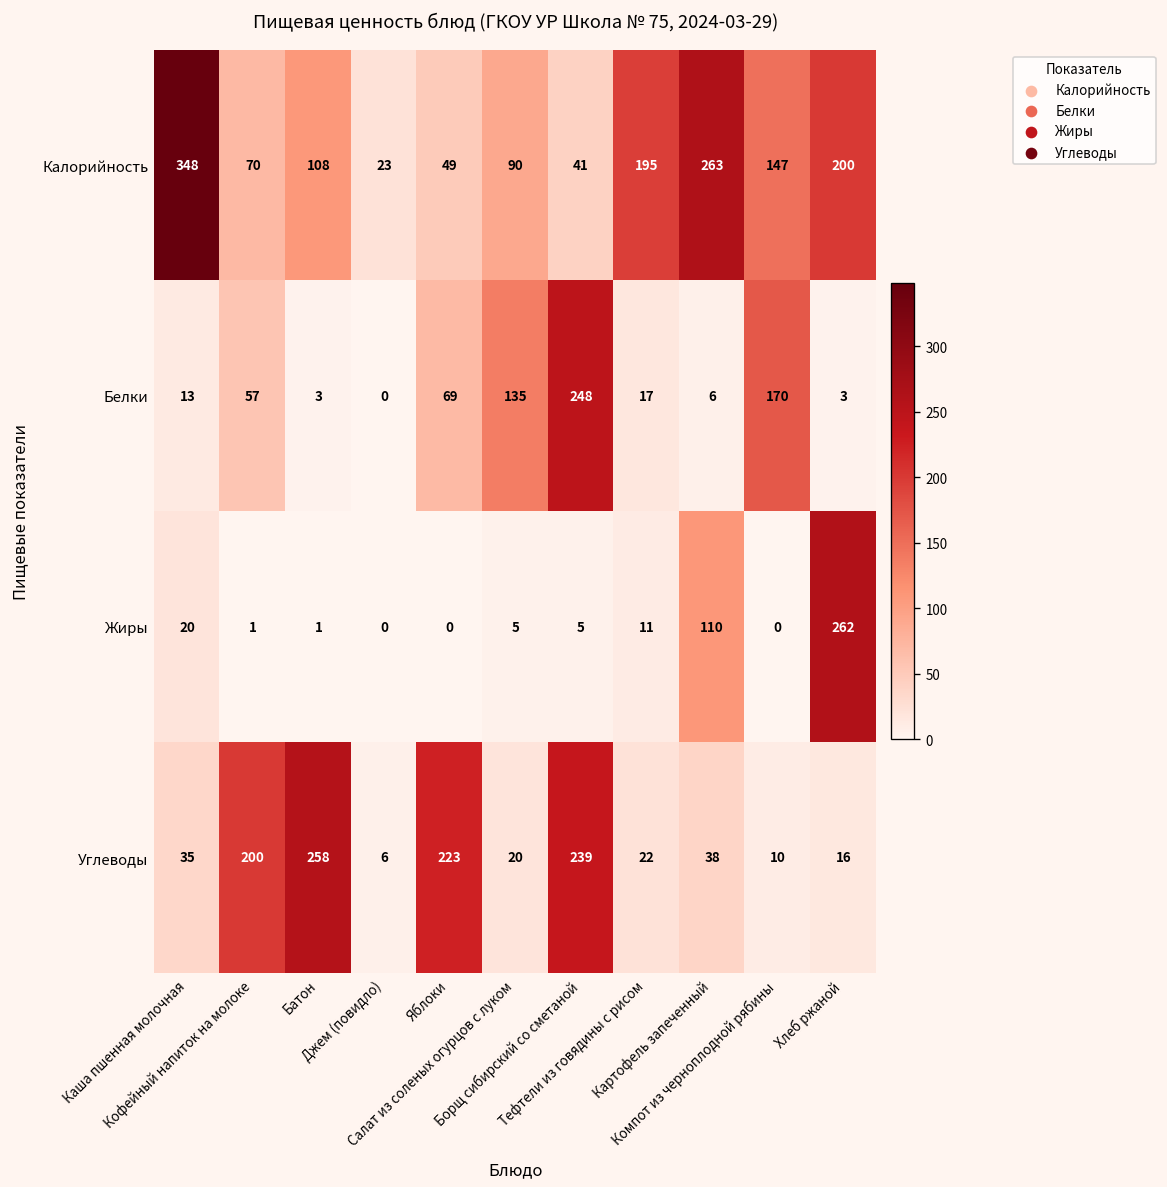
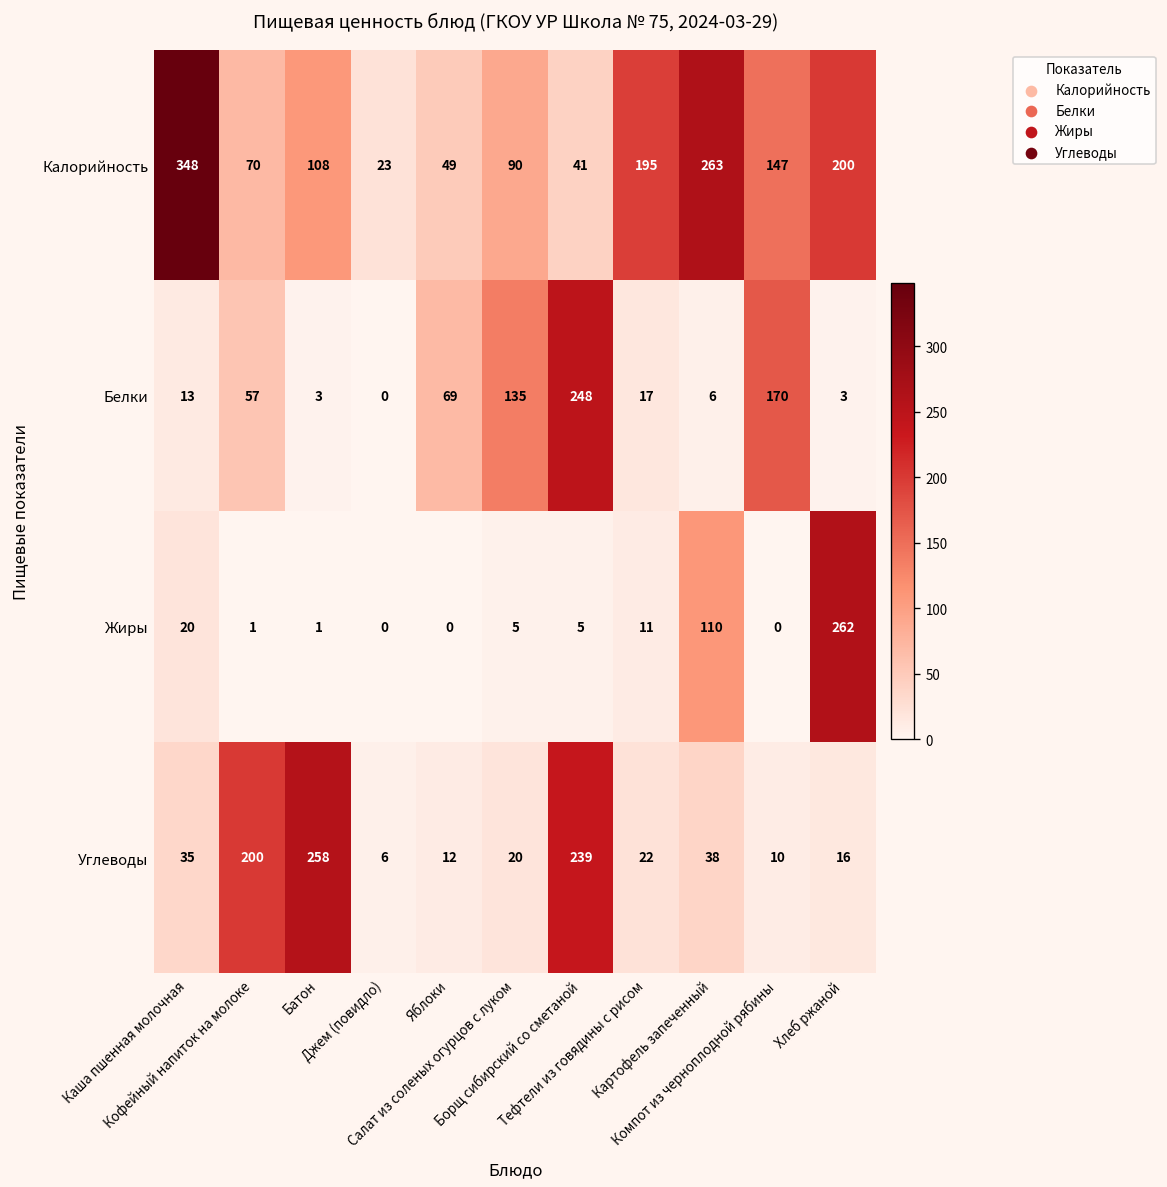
  {
    "Калорийность": {
      "Каша пшенная молочная": 348,
      "Кофейный напиток на молоке": 70,
      "Батон": 108,
      "Джем (повидло)": 23,
      "Яблоки": 49,
      "Салат из соленых огурцов с луком": 90,
      "Борщ сибирский со сметаной": 41,
      "Тефтели из говядины с рисом": 195,
      "Картофель запеченный": 263,
      "Компот из черноплодной рябины": 147,
      "Хлеб ржаной": 200
    },
    "Белки": {
      "Каша пшенная молочная": 13,
      "Кофейный напиток на молоке": 57,
      "Батон": 3,
      "Джем (повидло)": 0,
      "Яблоки": 69,
      "Салат из соленых огурцов с луком": 135,
      "Борщ сибирский со сметаной": 248,
      "Тефтели из говядины с рисом": 17,
      "Картофель запеченный": 6,
      "Компот из черноплодной рябины": 170,
      "Хлеб ржаной": 3
    },
    "Жиры": {
      "Каша пшенная молочная": 20,
      "Кофейный напиток на молоке": 1,
      "Батон": 1,
      "Джем (повидло)": 0,
      "Яблоки": 0,
      "Салат из соленых огурцов с луком": 5,
      "Борщ сибирский со сметаной": 5,
      "Тефтели из говядины с рисом": 11,
      "Картофель запеченный": 110,
      "Компот из черноплодной рябины": 0,
      "Хлеб ржаной": 262
    },
    "Углеводы": {
      "Каша пшенная молочная": 35,
      "Кофейный напиток на молоке": 200,
      "Батон": 258,
      "Джем (повидло)": 6,
-     "Яблоки": 223,
+     "Яблоки": 12,
      "Салат из соленых огурцов с луком": 20,
      "Борщ сибирский со сметаной": 239,
      "Тефтели из говядины с рисом": 22,
      "Картофель запеченный": 38,
      "Компот из черноплодной рябины": 10,
      "Хлеб ржаной": 16
    }
  }
